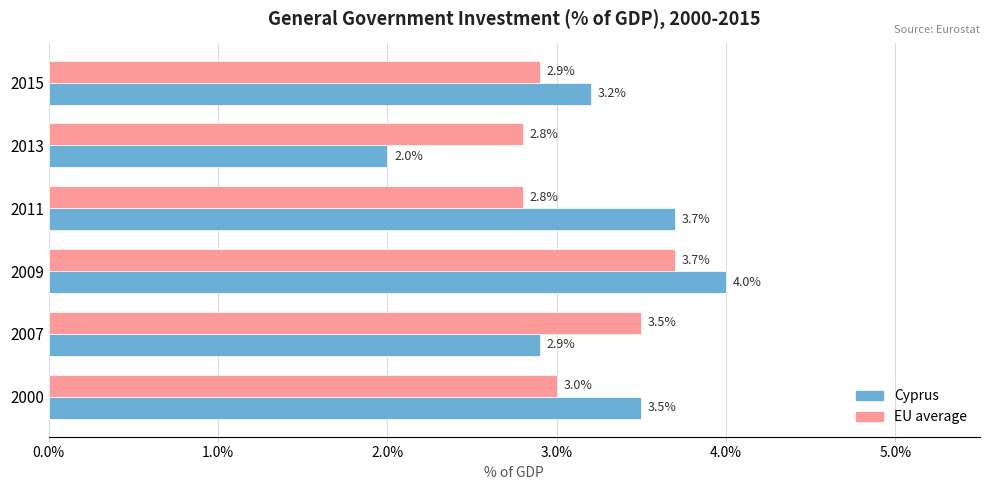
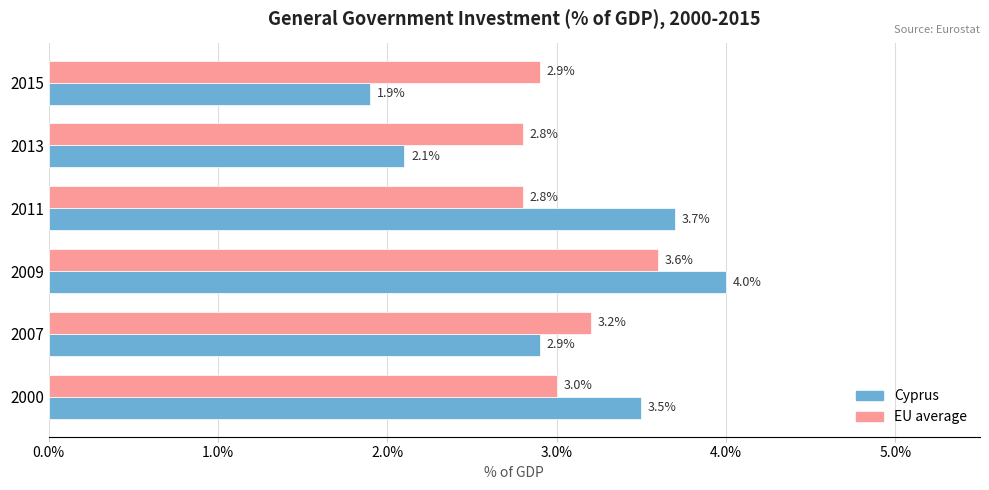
  {
    "Cyprus": {
-     "2015": "3.2%",
-     "2013": "2.0%",
+     "2015": "1.9%",
+     "2013": "2.1%",
      "2011": "3.7%",
      "2009": "4.0%",
      "2007": "2.9%",
      "2000": "3.5%"
    },
    "EU average": {
      "2015": "2.9%",
      "2013": "2.8%",
      "2011": "2.8%",
-     "2009": "3.7%",
-     "2007": "3.5%",
+     "2009": "3.6%",
+     "2007": "3.2%",
      "2000": "3.0%"
    }
  }
